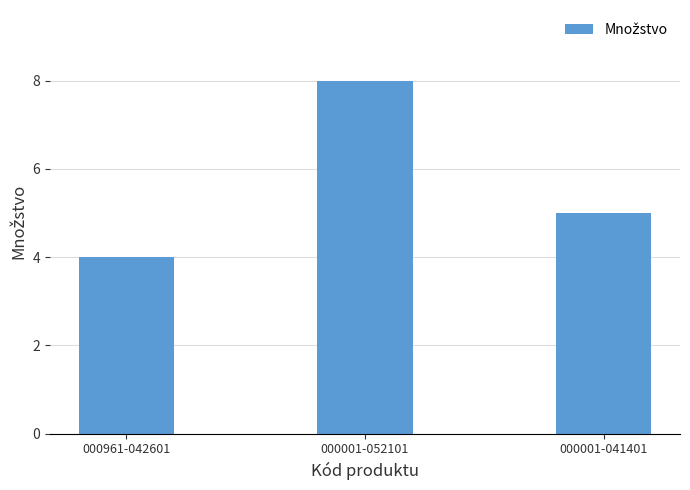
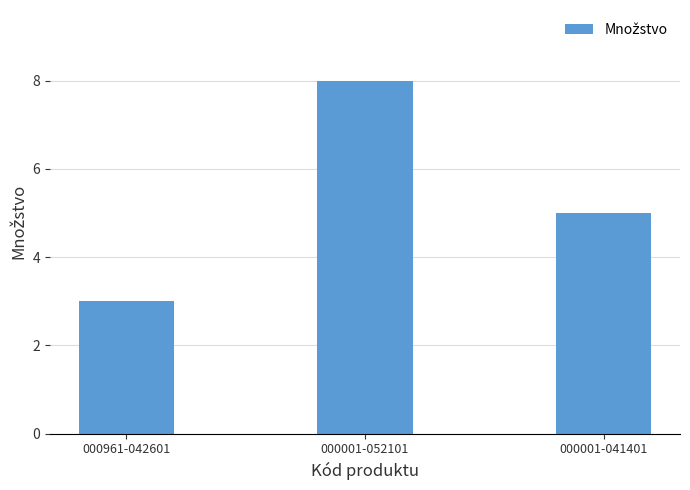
  {
-   "000961-042601": 4,
+   "000961-042601": 3,
    "000001-052101": 8,
    "000001-041401": 5
  }
